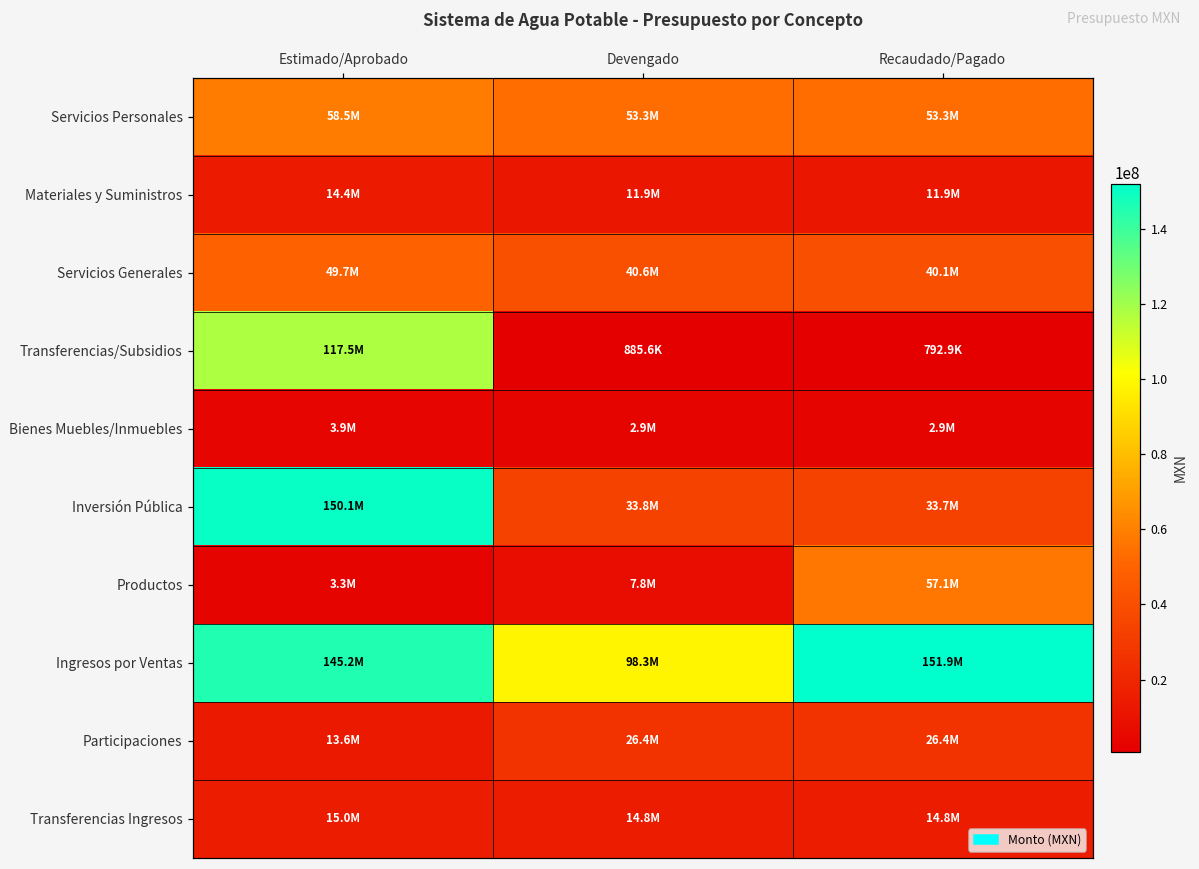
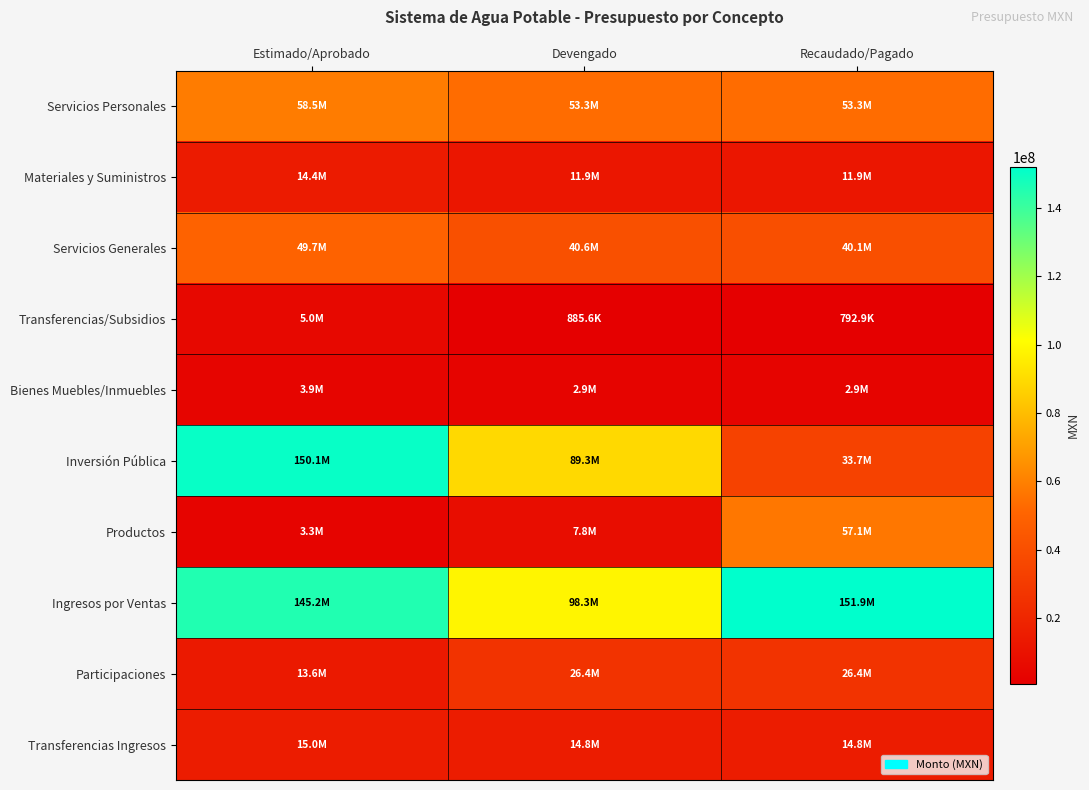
  {
    "Servicios Personales": {
      "Estimado/Aprobado": "58.5M",
      "Devengado": "53.3M",
      "Recaudado/Pagado": "53.3M"
    },
    "Materiales y Suministros": {
      "Estimado/Aprobado": "14.4M",
      "Devengado": "11.9M",
      "Recaudado/Pagado": "11.9M"
    },
    "Servicios Generales": {
      "Estimado/Aprobado": "49.7M",
      "Devengado": "40.6M",
      "Recaudado/Pagado": "40.1M"
    },
    "Transferencias/Subsidios": {
-     "Estimado/Aprobado": "117.5M",
+     "Estimado/Aprobado": "5.0M",
      "Devengado": "885.6K",
      "Recaudado/Pagado": "792.9K"
    },
    "Bienes Muebles/Inmuebles": {
      "Estimado/Aprobado": "3.9M",
      "Devengado": "2.9M",
      "Recaudado/Pagado": "2.9M"
    },
    "Inversión Pública": {
      "Estimado/Aprobado": "150.1M",
-     "Devengado": "33.8M",
+     "Devengado": "89.3M",
      "Recaudado/Pagado": "33.7M"
    },
    "Productos": {
      "Estimado/Aprobado": "3.3M",
      "Devengado": "7.8M",
      "Recaudado/Pagado": "57.1M"
    },
    "Ingresos por Ventas": {
      "Estimado/Aprobado": "145.2M",
      "Devengado": "98.3M",
      "Recaudado/Pagado": "151.9M"
    },
    "Participaciones": {
      "Estimado/Aprobado": "13.6M",
      "Devengado": "26.4M",
      "Recaudado/Pagado": "26.4M"
    },
    "Transferencias Ingresos": {
      "Estimado/Aprobado": "15.0M",
      "Devengado": "14.8M",
      "Recaudado/Pagado": "14.8M"
    }
  }
